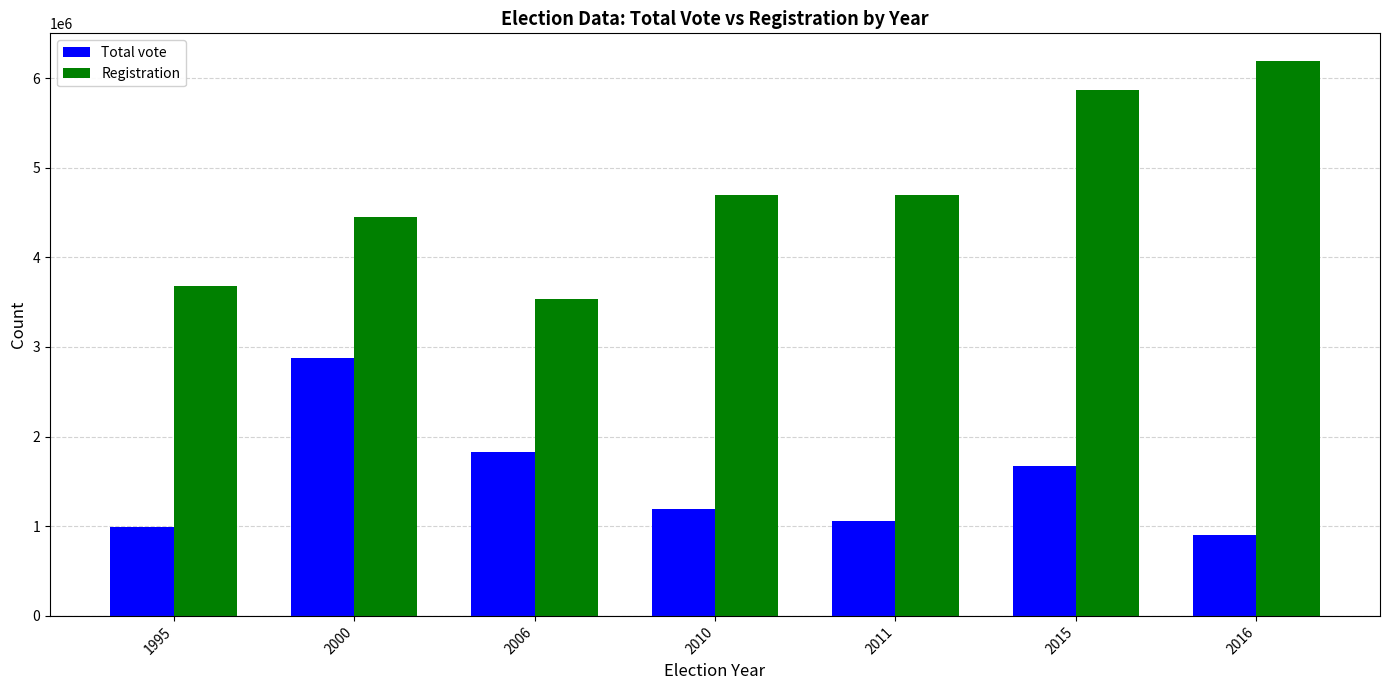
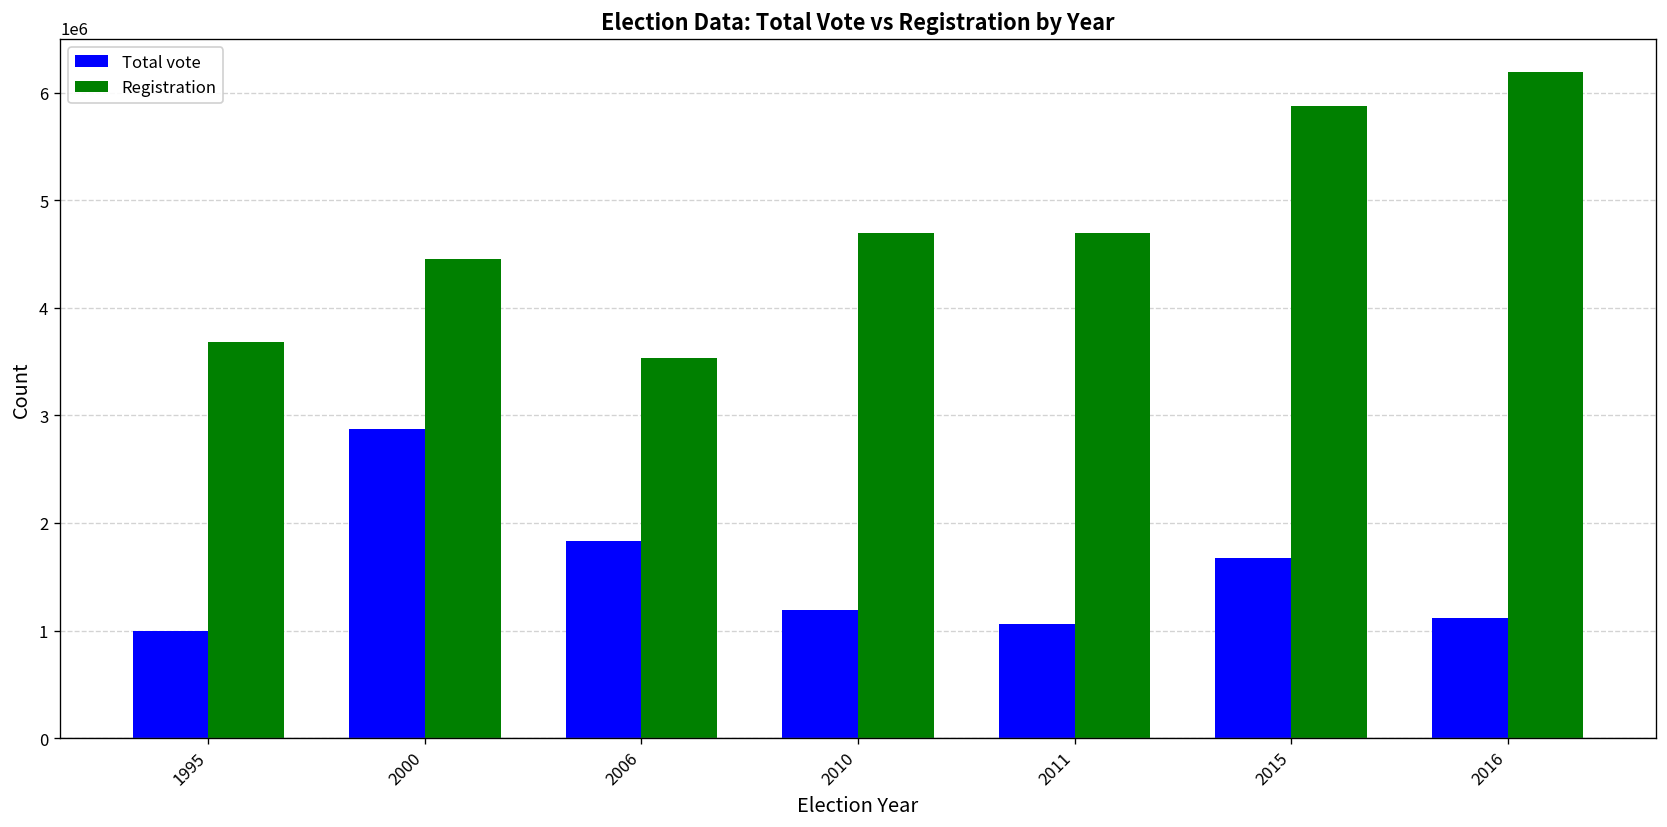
  {
    "Total vote": {
      "1995": 1000000,
      "2000": 2900000,
      "2006": 1800000,
      "2010": 1200000,
      "2011": 1100000,
      "2015": 1700000,
-     "2016": 900000
+     "2016": 1100000
    },
    "Registration": {
      "1995": 3700000,
      "2000": 4500000,
      "2006": 3500000,
      "2010": 4700000,
      "2011": 4700000,
      "2015": 5900000,
      "2016": 6200000
    }
  }
